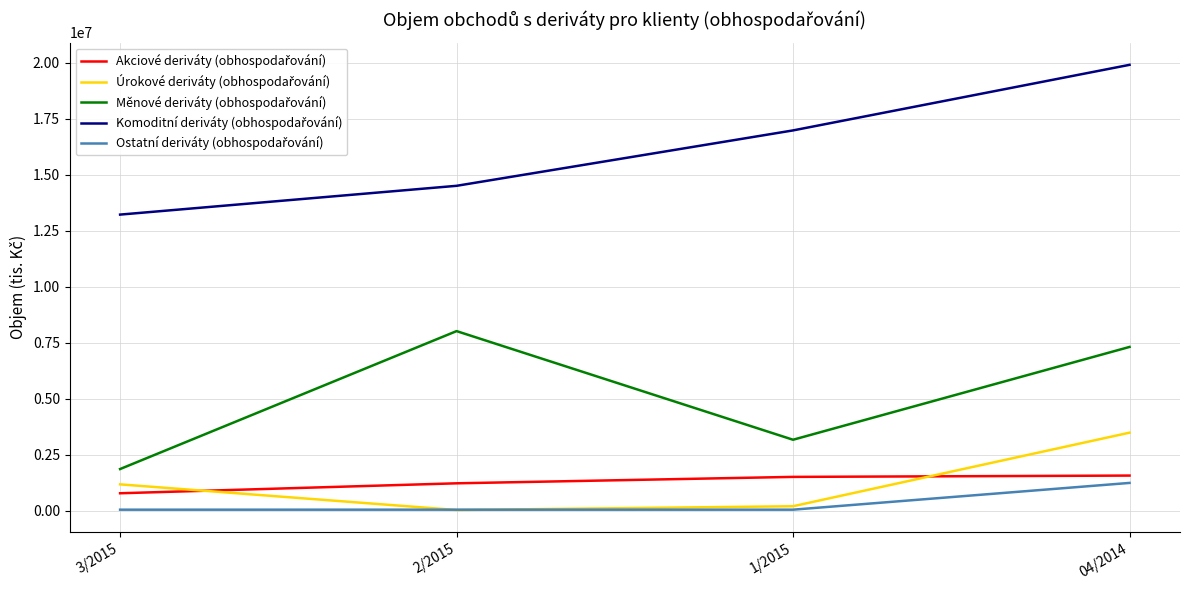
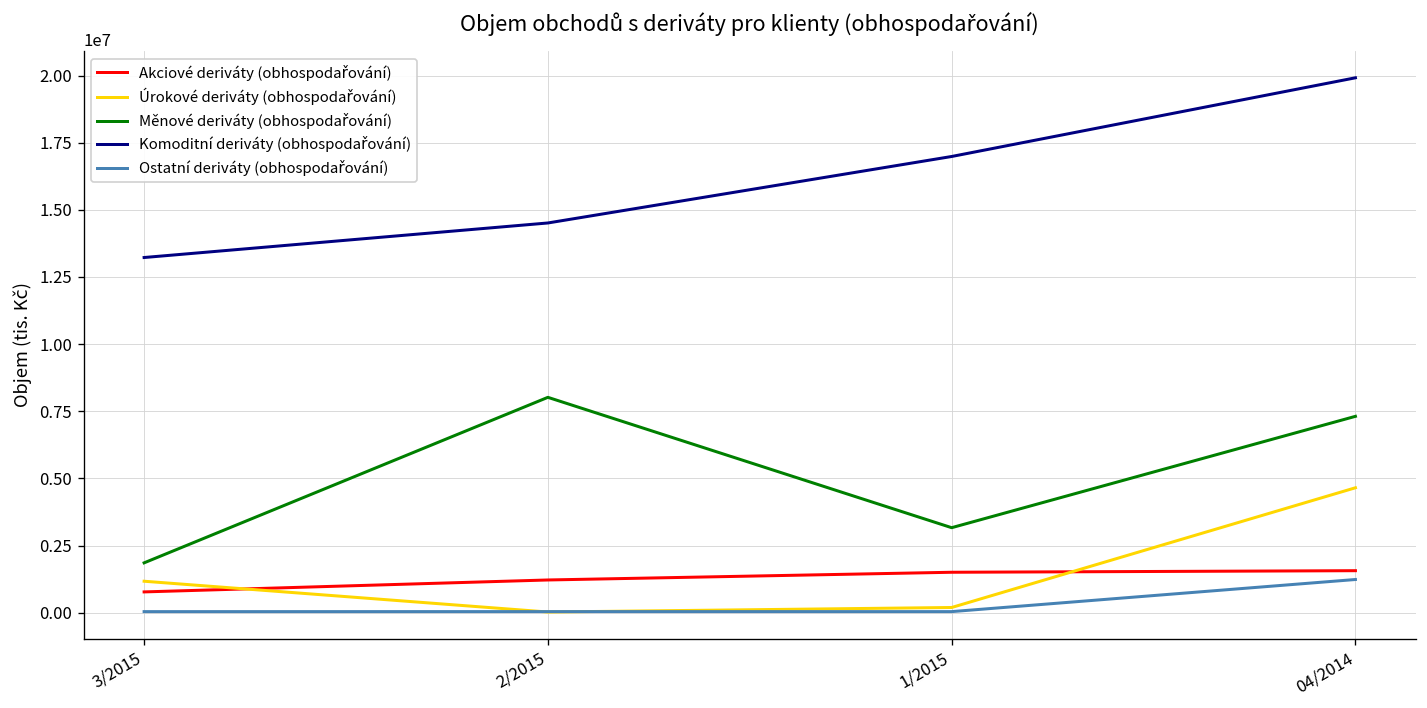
  {
    "Akciové deriváty (obhospodařování)": {
      "3/2015": 800000,
      "2/2015": 1200000,
      "1/2015": 1500000,
      "04/2014": 1600000
    },
    "Úrokové deriváty (obhospodařování)": {
      "3/2015": 1200000,
      "1/2015": 200000,
-     "04/2014": 3500000
+     "04/2014": 4600000
    },
    "Měnové deriváty (obhospodařování)": {
      "3/2015": 1900000,
      "2/2015": 8000000,
      "1/2015": 3200000,
      "04/2014": 7300000
    },
    "Komoditní deriváty (obhospodařování)": {
      "3/2015": 13200000,
      "2/2015": 14500000,
      "1/2015": 17000000,
      "04/2014": 19900000
    },
    "Ostatní deriváty (obhospodařování)": {
      "3/2015": 0,
      "1/2015": 0,
      "04/2014": 1200000
    }
  }
